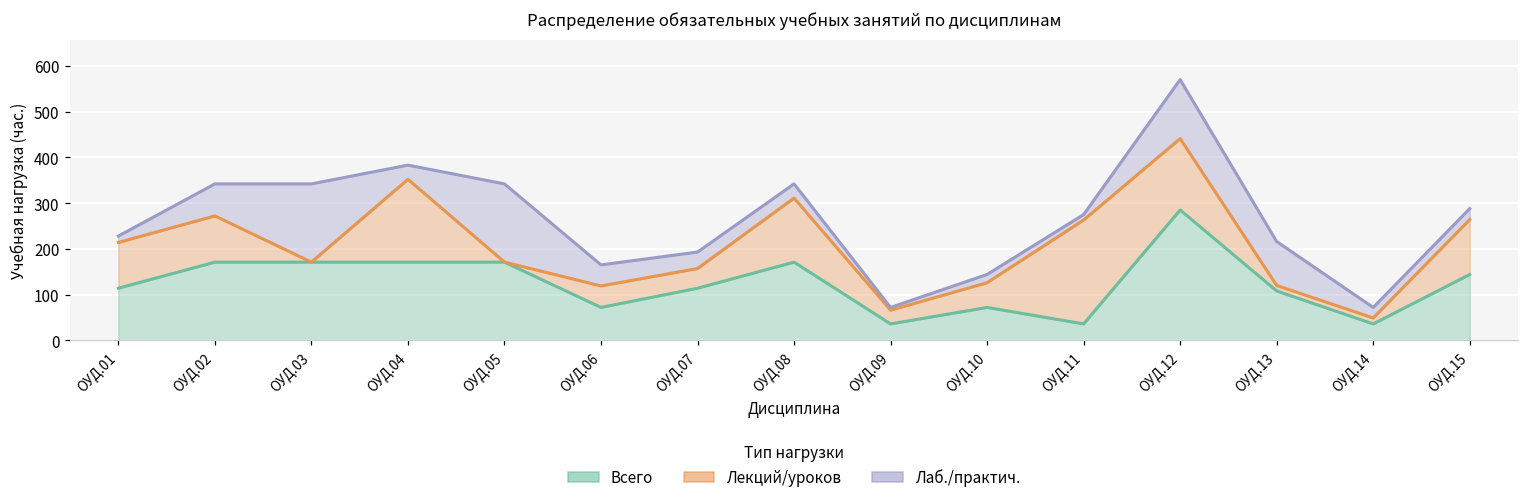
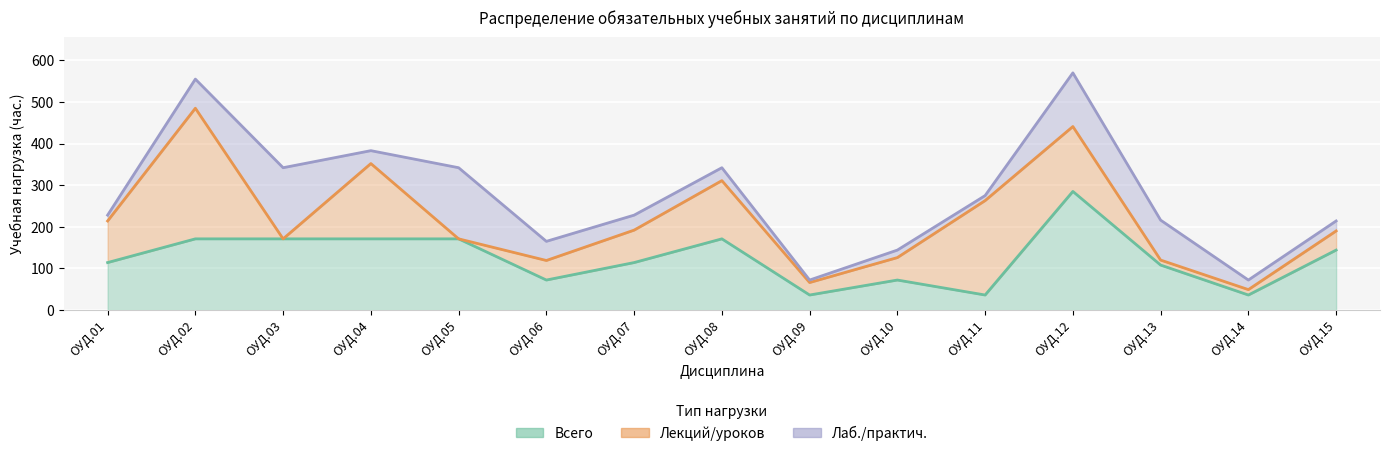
  {
    "Лекций/уроков": {
      "ОУД.01": 100,
-     "ОУД.02": 100,
+     "ОУД.02": 310,
      "ОУД.04": 180,
      "ОУД.06": 50,
-     "ОУД.07": 40,
+     "ОУД.07": 80,
      "ОУД.08": 140,
      "ОУД.10": 50,
      "ОУД.11": 230,
      "ОУД.12": 160,
      "ОУД.13": 10,
      "ОУД.14": 10,
-     "ОУД.15": 120
+     "ОУД.15": 50
    }
  }
